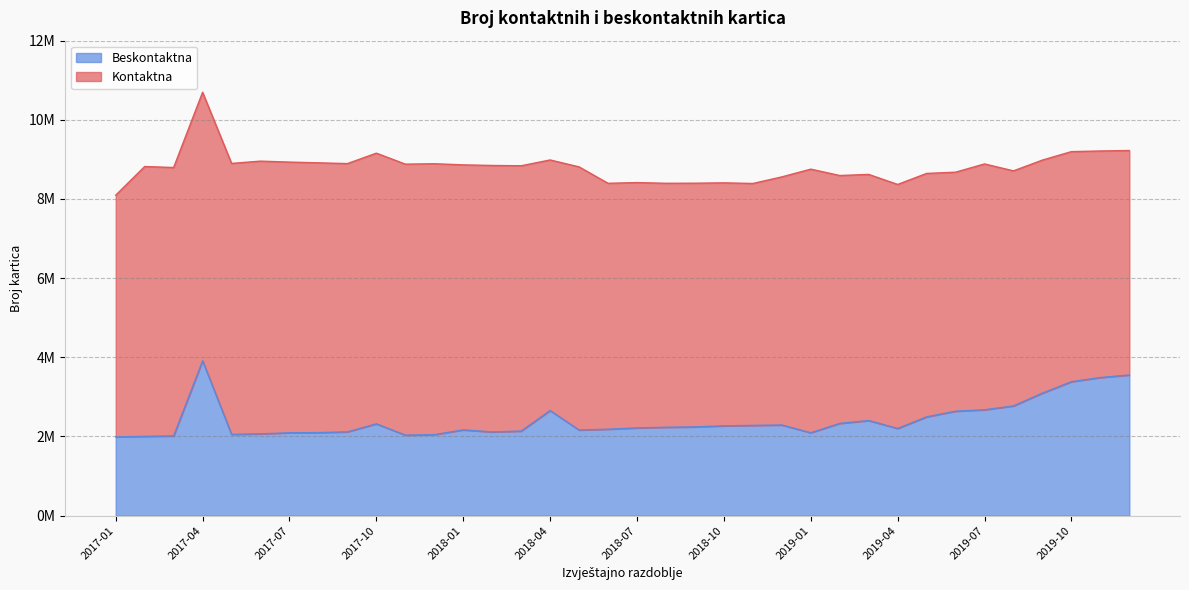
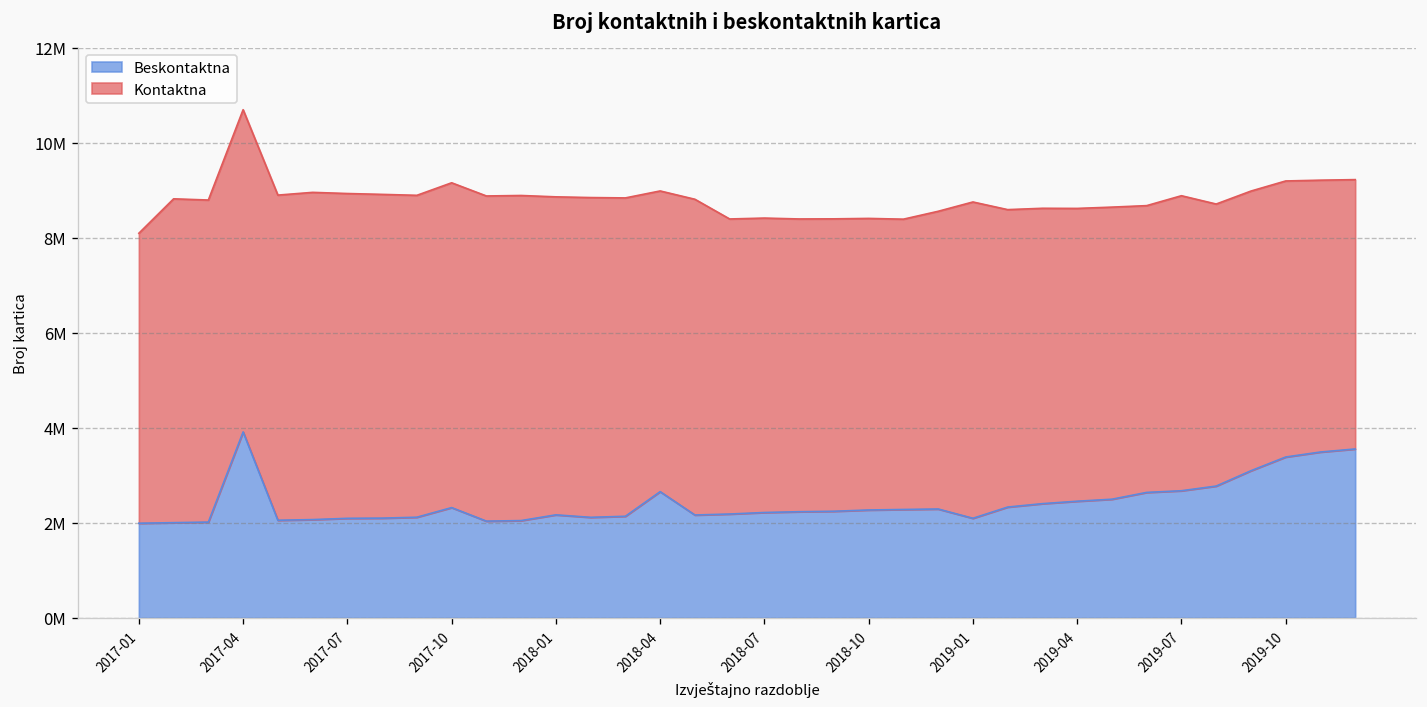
  {
    "Beskontaktna": {
      "2017-01": 2000000,
      "2017-04": 3900000,
      "2017-07": 2100000,
      "2017-10": 2300000,
      "2018-01": 2200000,
      "2018-04": 2700000,
      "2018-07": 2200000,
      "2018-10": 2300000,
      "2019-01": 2100000,
-     "2019-04": 2200000,
+     "2019-04": 2500000,
      "2019-07": 2700000,
      "2019-10": 3400000
    },
    "Kontaktna": {
      "2017-01": 6100000,
      "2017-04": 6800000,
      "2017-07": 6800000,
      "2017-10": 6800000,
      "2018-01": 6700000,
      "2018-04": 6300000,
      "2018-07": 6200000,
      "2018-10": 6100000,
      "2019-01": 6700000,
      "2019-04": 6200000,
      "2019-07": 6200000,
      "2019-10": 5800000
    }
  }
